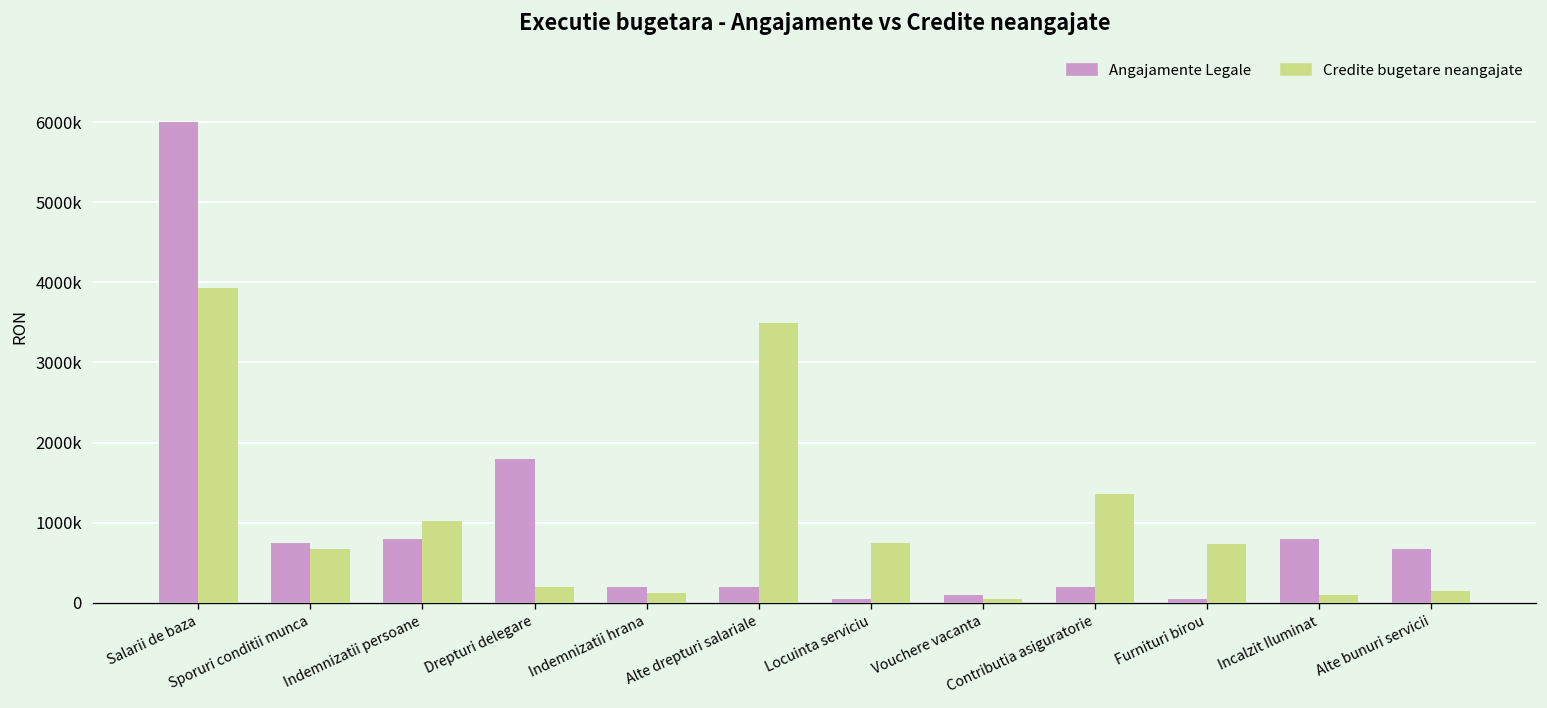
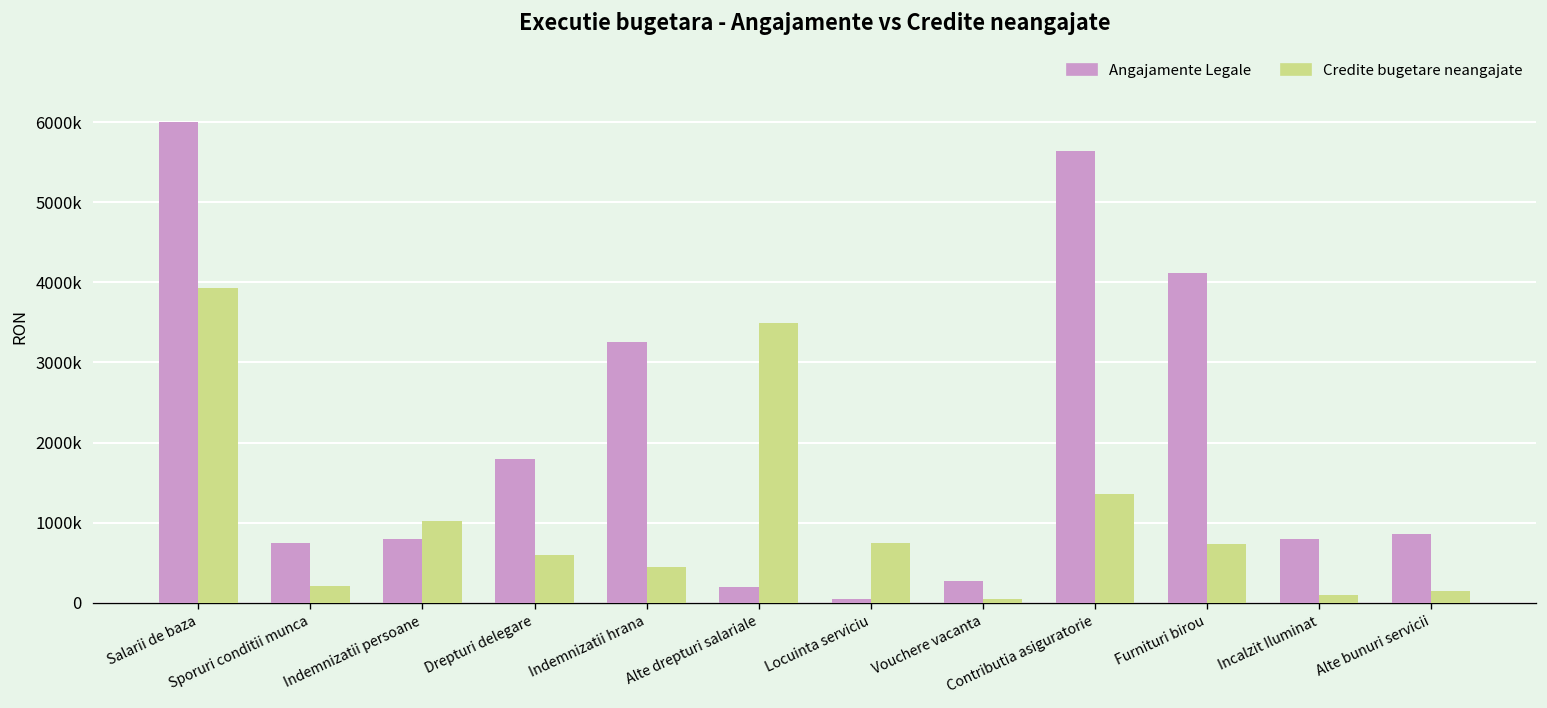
  {
    "Angajamente Legale": {
      "Salarii de baza": 6000000,
      "Sporuri conditii munca": 800000,
      "Indemnizatii persoane": 800000,
      "Drepturi delegare": 1800000,
-     "Indemnizatii hrana": 200000,
+     "Indemnizatii hrana": 3300000,
      "Alte drepturi salariale": 200000,
      "Locuinta serviciu": 0,
-     "Vouchere vacanta": 100000,
-     "Contributia asiguratorie": 200000,
-     "Furnituri birou": 100000,
+     "Vouchere vacanta": 300000,
+     "Contributia asiguratorie": 5600000,
+     "Furnituri birou": 4100000,
      "Incalzit Iluminat": 800000,
-     "Alte bunuri servicii": 700000
+     "Alte bunuri servicii": 900000
    },
    "Credite bugetare neangajate": {
      "Salarii de baza": 3900000,
-     "Sporuri conditii munca": 700000,
+     "Sporuri conditii munca": 200000,
      "Indemnizatii persoane": 1000000,
-     "Drepturi delegare": 200000,
-     "Indemnizatii hrana": 100000,
+     "Drepturi delegare": 600000,
+     "Indemnizatii hrana": 500000,
      "Alte drepturi salariale": 3500000,
      "Locuinta serviciu": 800000,
      "Vouchere vacanta": 0,
      "Contributia asiguratorie": 1400000,
      "Furnituri birou": 700000,
      "Incalzit Iluminat": 100000,
      "Alte bunuri servicii": 100000
    }
  }
